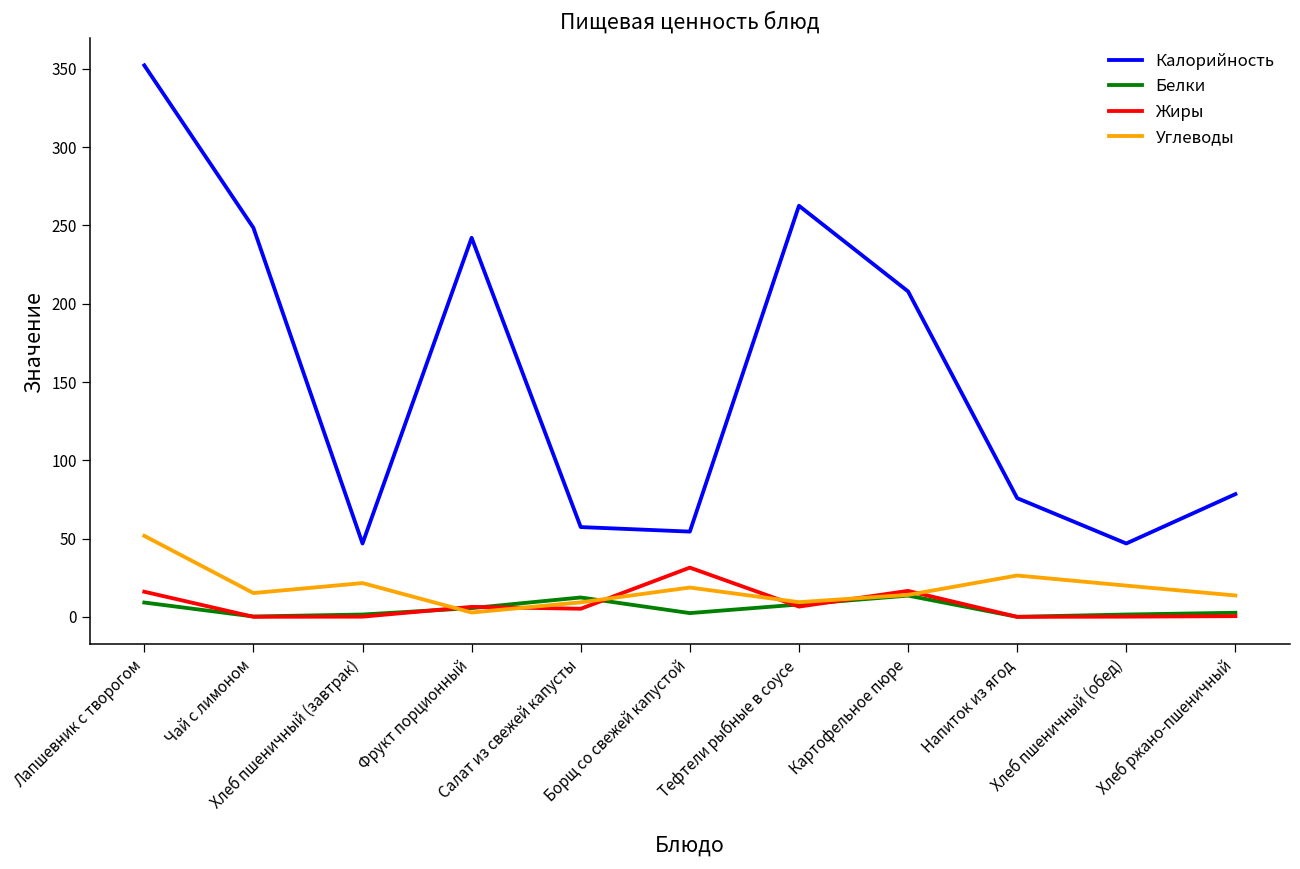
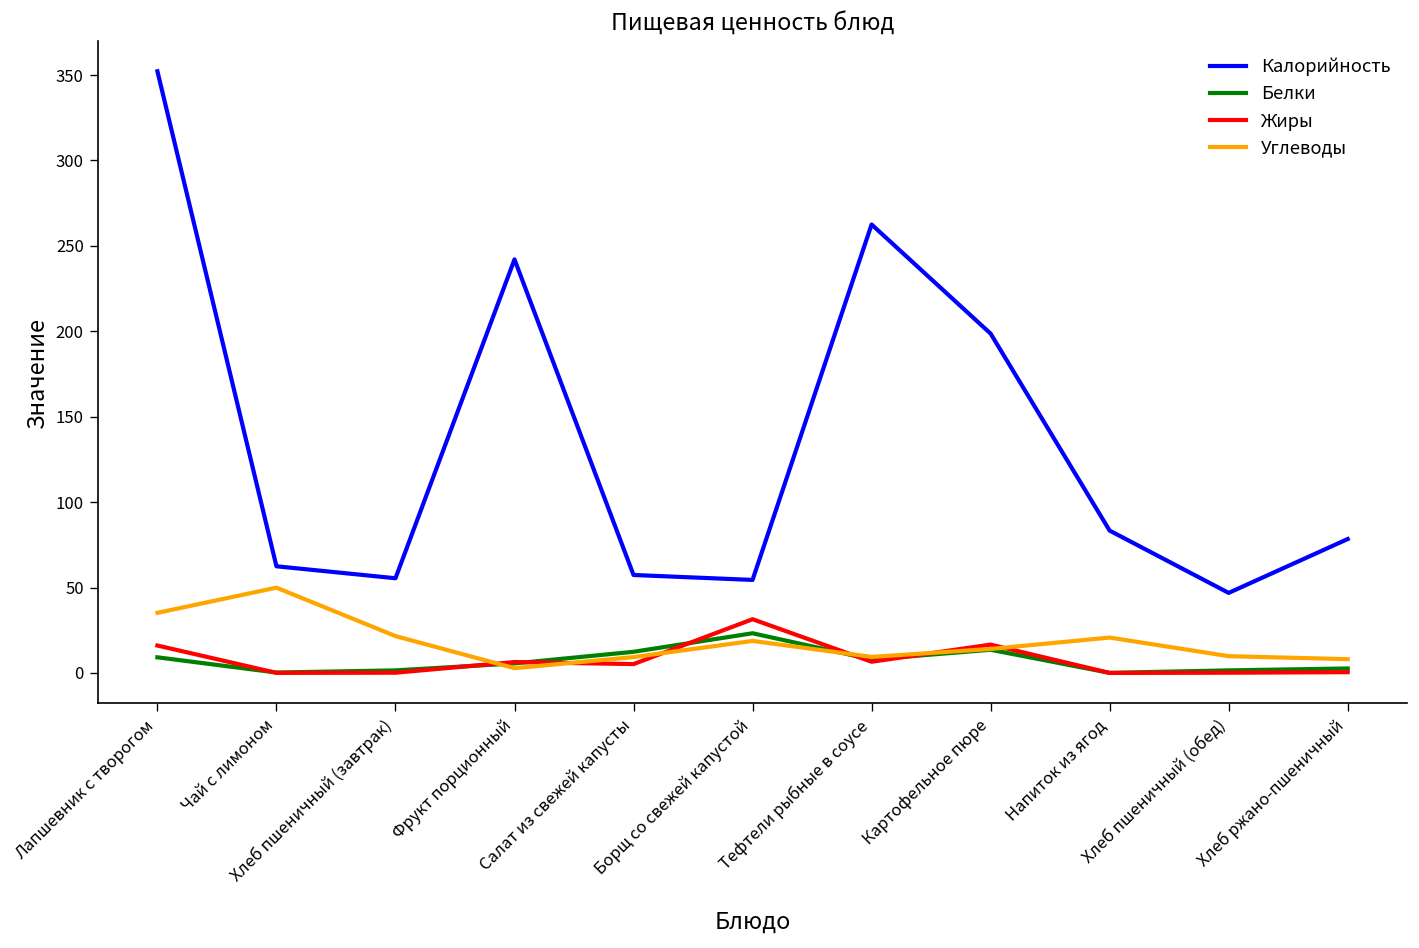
  {
    "Калорийность": {
      "Лапшевник с творогом": 352,
-     "Чай с лимоном": 248,
-     "Хлеб пшеничный (завтрак)": 47,
+     "Чай с лимоном": 62,
+     "Хлеб пшеничный (завтрак)": 55,
      "Фрукт порционный": 242,
      "Салат из свежей капусты": 57,
      "Борщ со свежей капустой": 54,
      "Тефтели рыбные в соусе": 263,
-     "Картофельное пюре": 208,
-     "Напиток из ягод": 76,
+     "Картофельное пюре": 199,
+     "Напиток из ягод": 83,
      "Хлеб пшеничный (обед)": 47,
      "Хлеб ржано-пшеничный": 78
    },
    "Белки": {
      "Лапшевник с творогом": 9,
      "Салат из свежей капусты": 12,
-     "Борщ со свежей капустой": 2,
+     "Борщ со свежей капустой": 23,
      "Хлеб ржано-пшеничный": 3
    },
    "Жиры": {
      "Лапшевник с творогом": 16,
      "Салат из свежей капусты": 5,
      "Борщ со свежей капустой": 31,
      "Картофельное пюре": 17,
      "Хлеб ржано-пшеничный": 0
    },
    "Углеводы": {
-     "Лапшевник с творогом": 52,
-     "Чай с лимоном": 15,
+     "Лапшевник с творогом": 35,
+     "Чай с лимоном": 50,
      "Хлеб пшеничный (завтрак)": 22,
      "Фрукт порционный": 3,
      "Салат из свежей капусты": 9,
      "Борщ со свежей капустой": 19,
-     "Напиток из ягод": 26,
-     "Хлеб пшеничный (обед)": 20,
-     "Хлеб ржано-пшеничный": 14
+     "Напиток из ягод": 21,
+     "Хлеб пшеничный (обед)": 10,
+     "Хлеб ржано-пшеничный": 8
    }
  }
